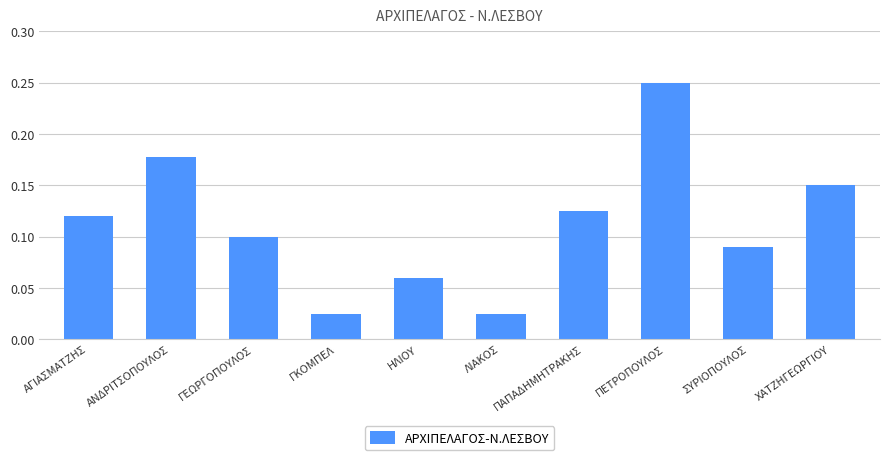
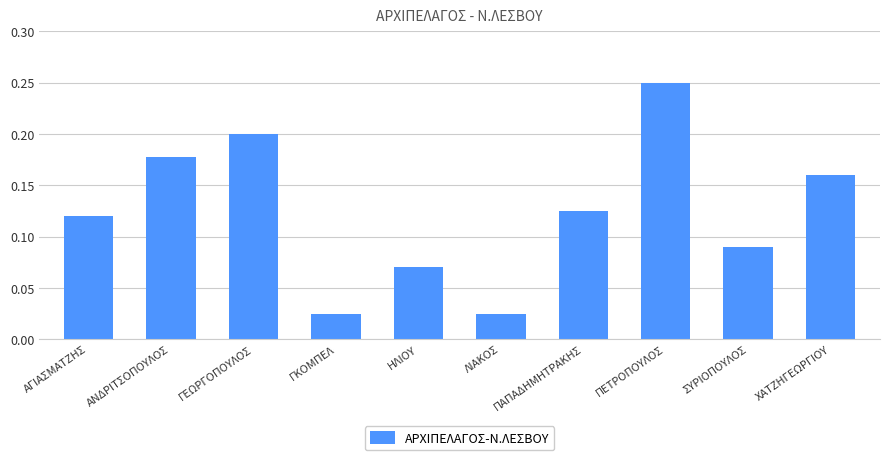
  {
    "ΑΓΙΑΣΜΑΤΖΗΣ": 0.12,
    "ΑΝΔΡΙΤΣΟΠΟΥΛΟΣ": 0.18,
-   "ΓΕΩΡΓΟΠΟΥΛΟΣ": 0.1,
+   "ΓΕΩΡΓΟΠΟΥΛΟΣ": 0.2,
    "ΓΚΟΜΠΕΛ": 0.025,
-   "ΗΛΙΟΥ": 0.06,
+   "ΗΛΙΟΥ": 0.07,
    "ΛΙΑΚΟΣ": 0.025,
    "ΠΑΠΑΔΗΜΗΤΡΑΚΗΣ": 0.125,
    "ΠΕΤΡΟΠΟΥΛΟΣ": 0.25,
    "ΣΥΡΙΟΠΟΥΛΟΣ": 0.09,
-   "ΧΑΤΖΗΓΕΩΡΓΙΟΥ": 0.15
+   "ΧΑΤΖΗΓΕΩΡΓΙΟΥ": 0.16
  }
